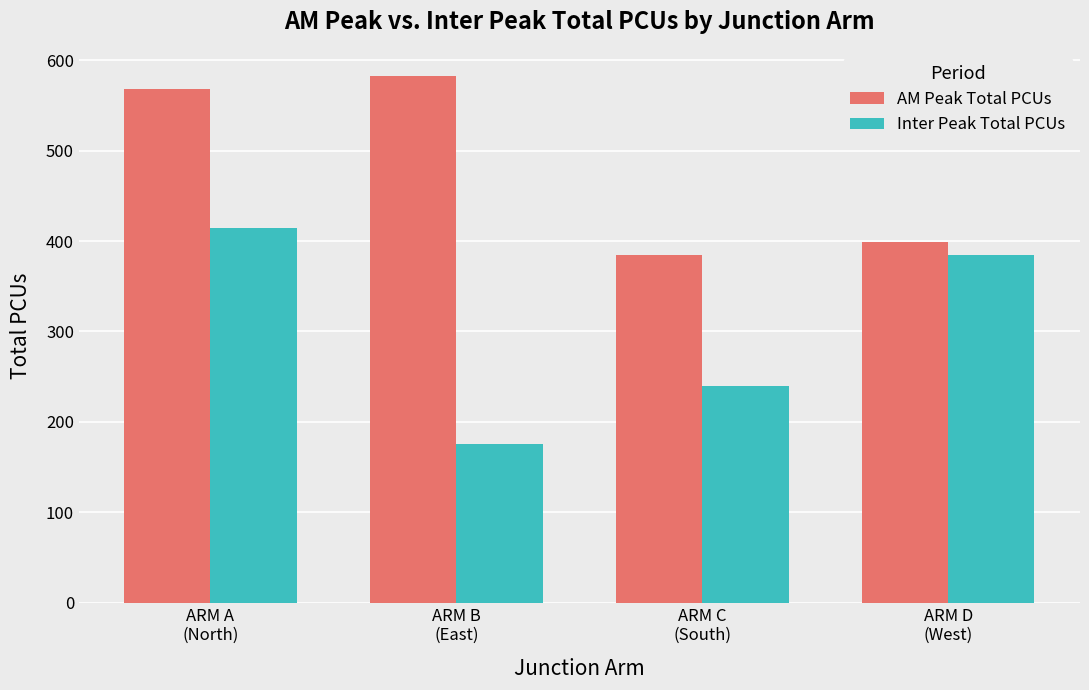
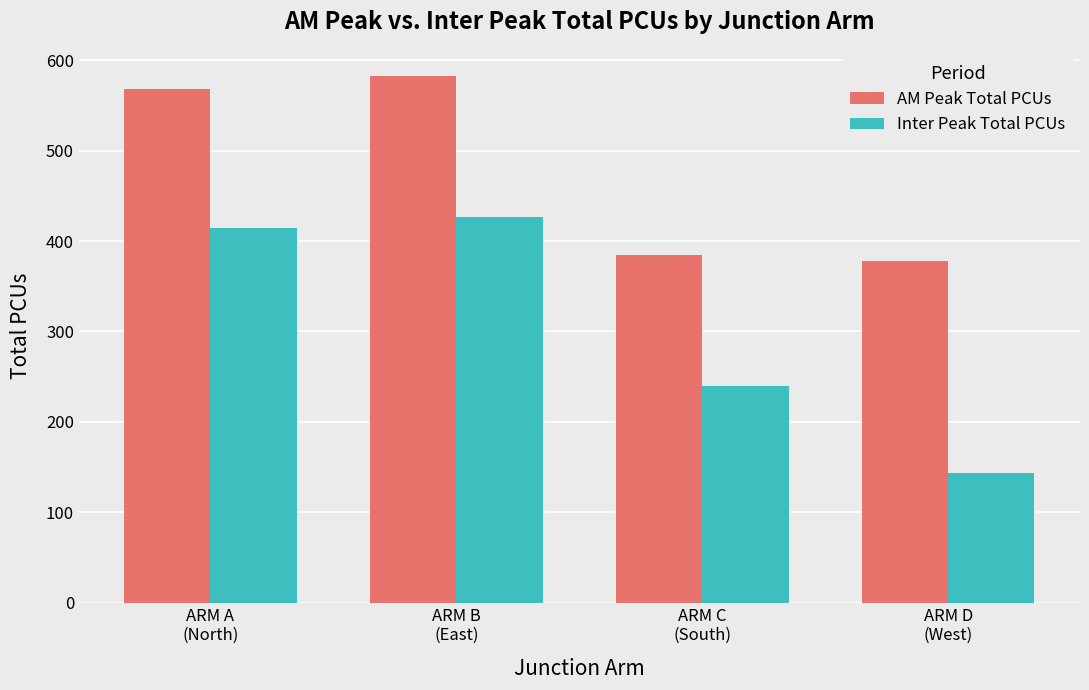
  {
    "AM Peak Total PCUs": {
      "ARM A (North)": 570,
      "ARM B (East)": 580,
      "ARM C (South)": 380,
-     "ARM D (West)": 400
+     "ARM D (West)": 380
    },
    "Inter Peak Total PCUs": {
      "ARM A (North)": 410,
-     "ARM B (East)": 180,
+     "ARM B (East)": 430,
      "ARM C (South)": 240,
-     "ARM D (West)": 380
+     "ARM D (West)": 140
    }
  }
